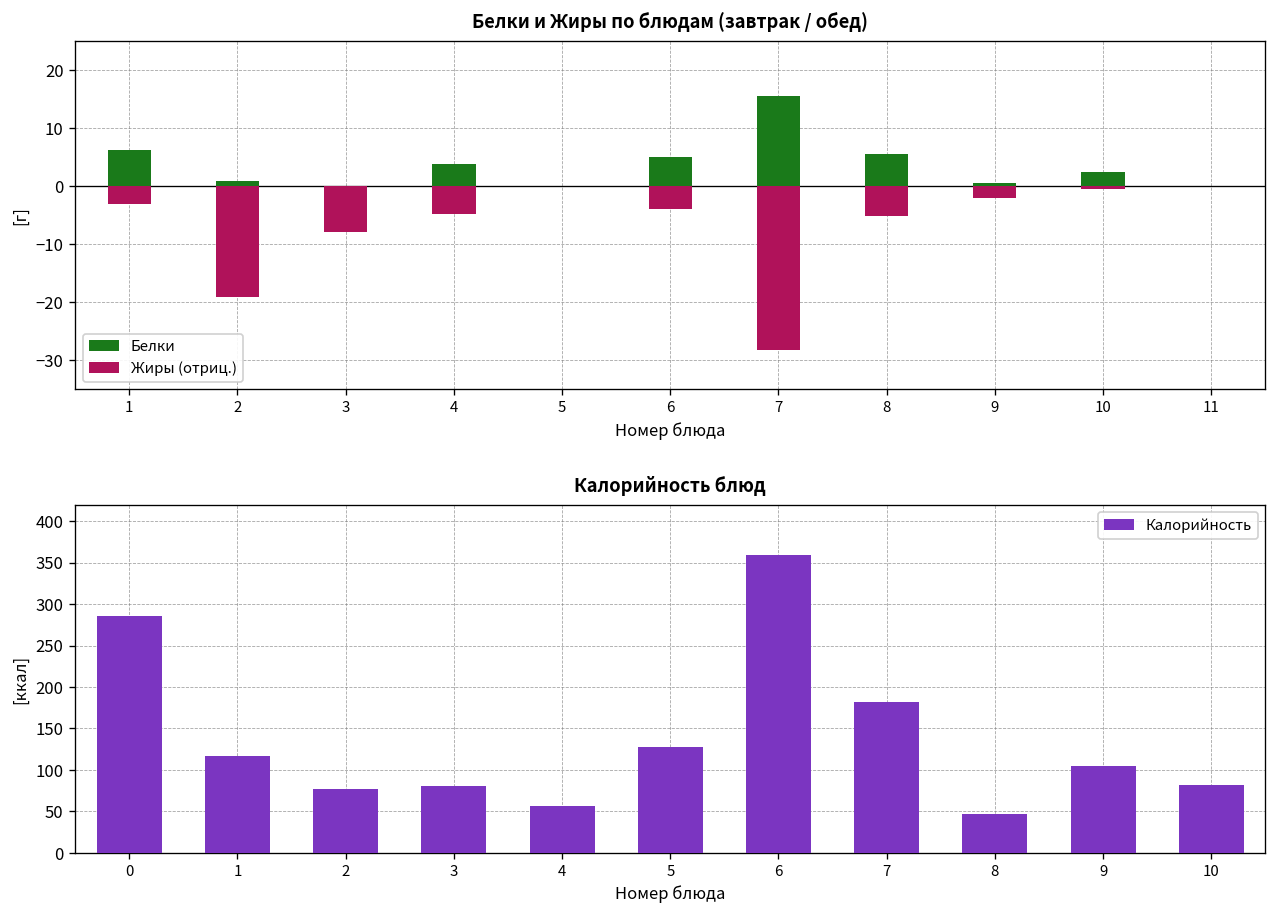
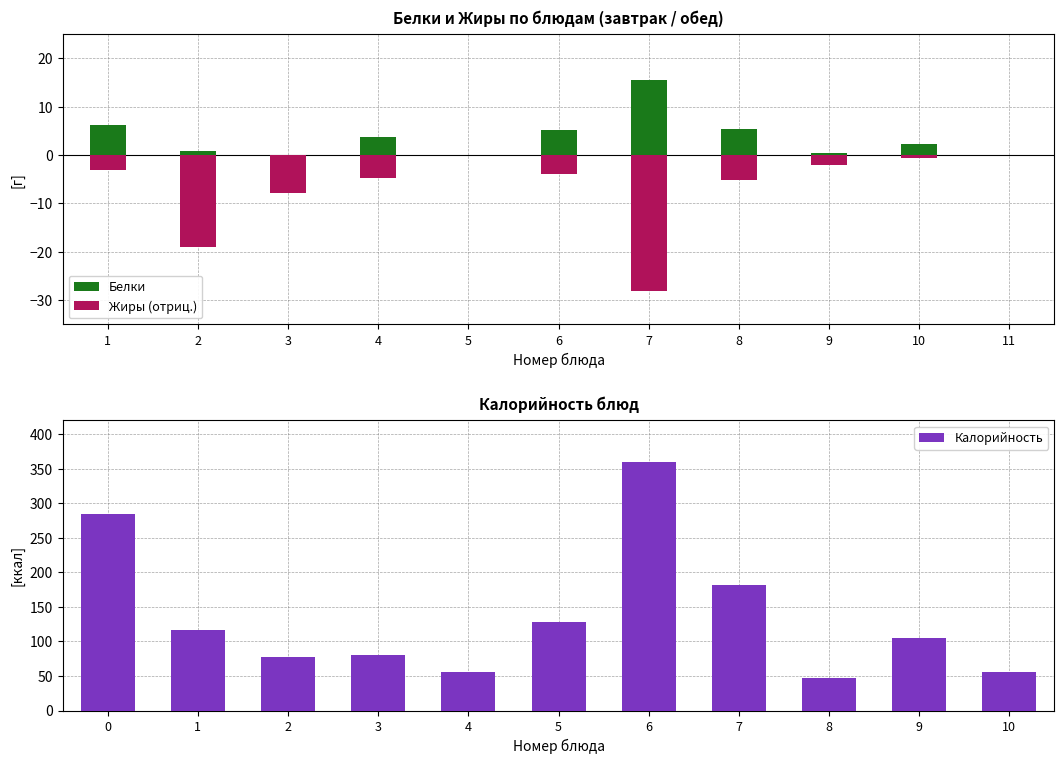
  {
    "Белки и Жиры по блюдам (завтрак / обед)": {
      "Белки": {
        "1": 6,
        "2": 1,
        "4": 4,
        "5": 0,
        "6": 5,
        "7": 16,
        "8": 6,
        "10": 2,
        "11": 0
      },
      "Жиры (отриц.)": {
        "1": -3,
        "2": -19,
        "3": -8,
        "4": -5,
        "5": 0,
        "6": -4,
        "7": -28,
        "8": -5,
        "9": -2,
        "11": 0
      }
    },
    "Калорийность блюд": {
      "0": 290,
      "1": 120,
      "2": 80,
      "3": 80,
      "4": 60,
      "5": 130,
      "6": 360,
      "7": 180,
      "8": 50,
      "9": 110,
-     "10": 80
+     "10": 60
    }
  }
